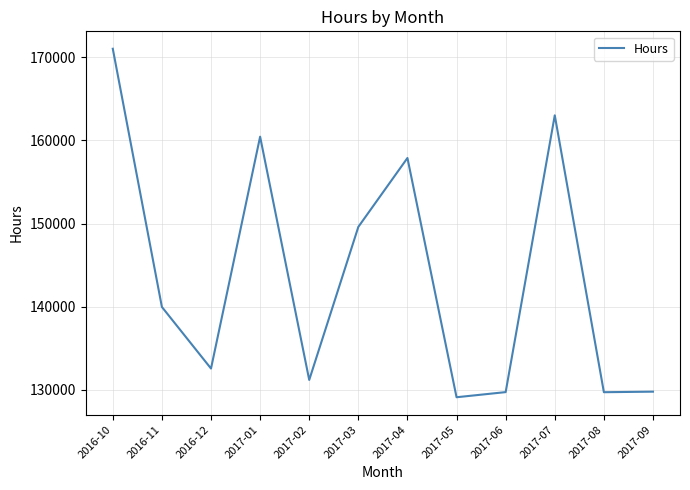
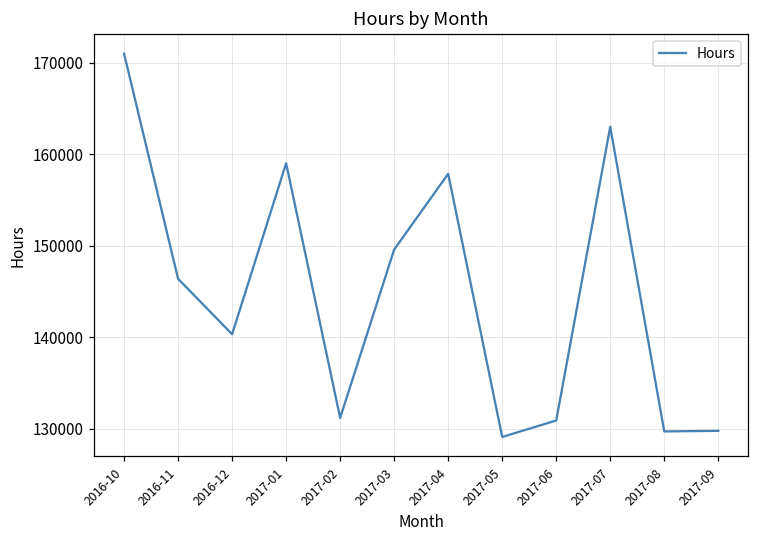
  {
    "2016-10": 171000,
-   "2016-11": 140000,
-   "2016-12": 133000,
-   "2017-01": 160000,
+   "2016-11": 146000,
+   "2016-12": 140000,
+   "2017-01": 159000,
    "2017-02": 131000,
    "2017-03": 150000,
    "2017-04": 158000,
    "2017-05": 129000,
-   "2017-06": 130000,
+   "2017-06": 131000,
    "2017-07": 163000,
    "2017-08": 130000,
    "2017-09": 130000
  }
